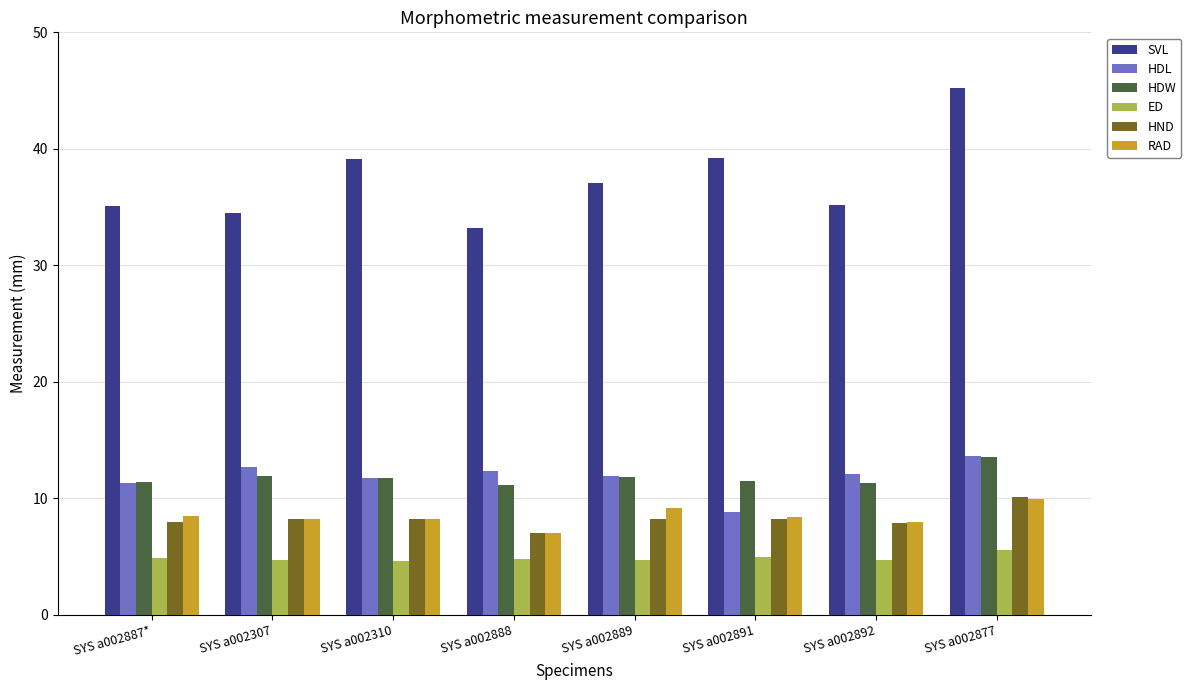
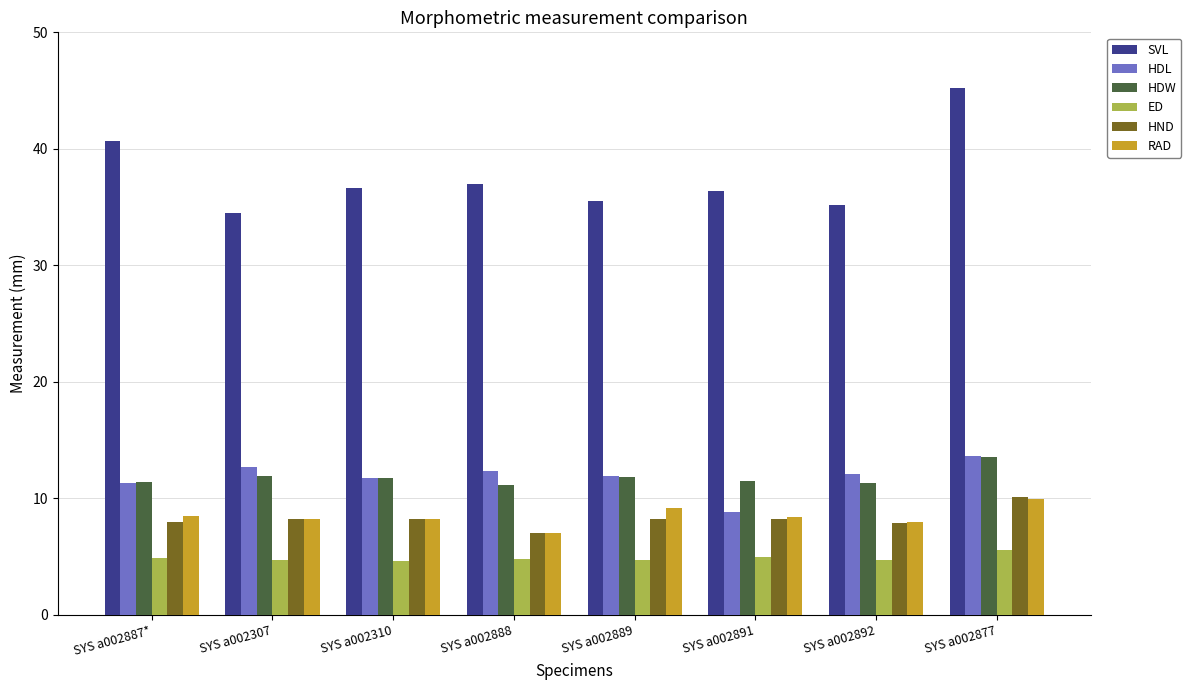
  {
    "SVL": {
-     "SYS a002887*": 35.1,
+     "SYS a002887*": 40.7,
      "SYS a002307": 34.5,
-     "SYS a002310": 39.1,
-     "SYS a002888": 33.2,
-     "SYS a002889": 37.1,
-     "SYS a002891": 39.2,
+     "SYS a002310": 36.6,
+     "SYS a002888": 37.0,
+     "SYS a002889": 35.5,
+     "SYS a002891": 36.4,
      "SYS a002892": 35.2,
      "SYS a002877": 45.2
    },
    "HDL": {
      "SYS a002887*": 11.3,
      "SYS a002307": 12.7,
      "SYS a002310": 11.7,
      "SYS a002888": 12.3,
      "SYS a002889": 11.9,
      "SYS a002891": 8.8,
      "SYS a002892": 12.1,
      "SYS a002877": 13.6
    }
  }
